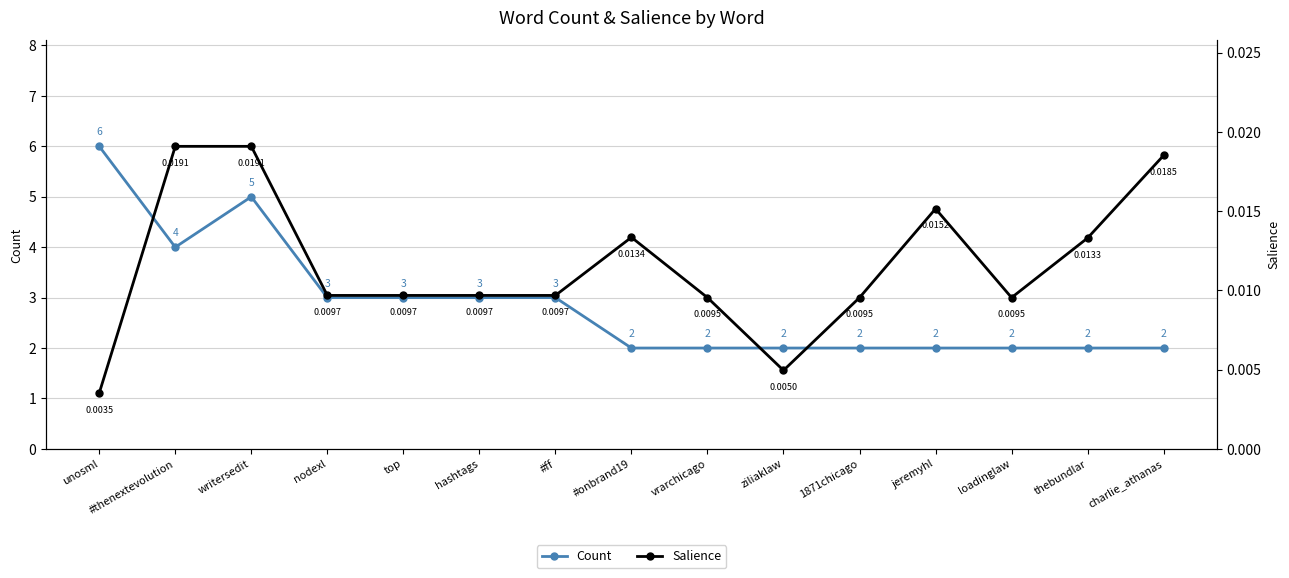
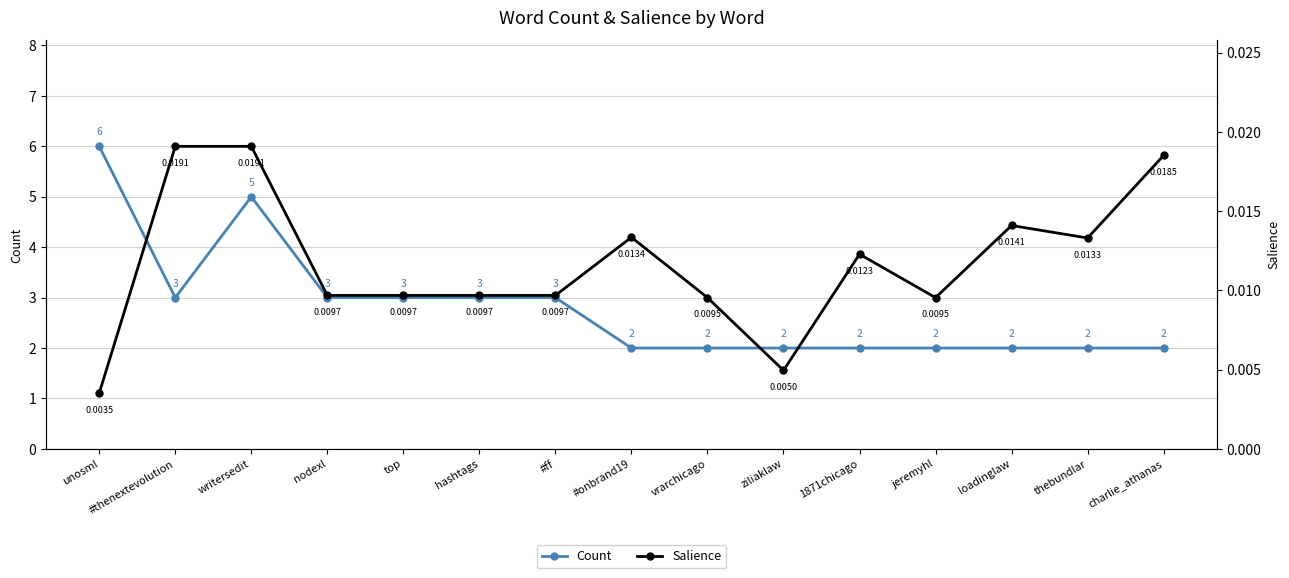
  {
    "Count": {
      "unosml": 6,
-     "#thenextevolution": 4,
+     "#thenextevolution": 3,
      "writersedit": 5,
      "nodexl": 3,
      "top": 3,
      "hashtags": 3,
      "#ff": 3,
      "#onbrand19": 2,
      "vrarchicago": 2,
      "ziliaklaw": 2,
      "1871chicago": 2,
      "jeremyhl": 2,
      "loadinglaw": 2,
      "thebundlar": 2,
      "charlie_athanas": 2
    },
    "Salience": {
      "unosml": 0.0035,
      "#thenextevolution": 0.0191,
      "writersedit": 0.0191,
      "nodexl": 0.0097,
      "top": 0.0097,
      "hashtags": 0.0097,
      "#ff": 0.0097,
      "#onbrand19": 0.0134,
      "vrarchicago": 0.0095,
      "ziliaklaw": 0.0050,
-     "1871chicago": 0.0095,
-     "jeremyhl": 0.0152,
-     "loadinglaw": 0.0095,
+     "1871chicago": 0.0123,
+     "jeremyhl": 0.0095,
+     "loadinglaw": 0.0141,
      "thebundlar": 0.0133,
      "charlie_athanas": 0.0185
    }
  }
